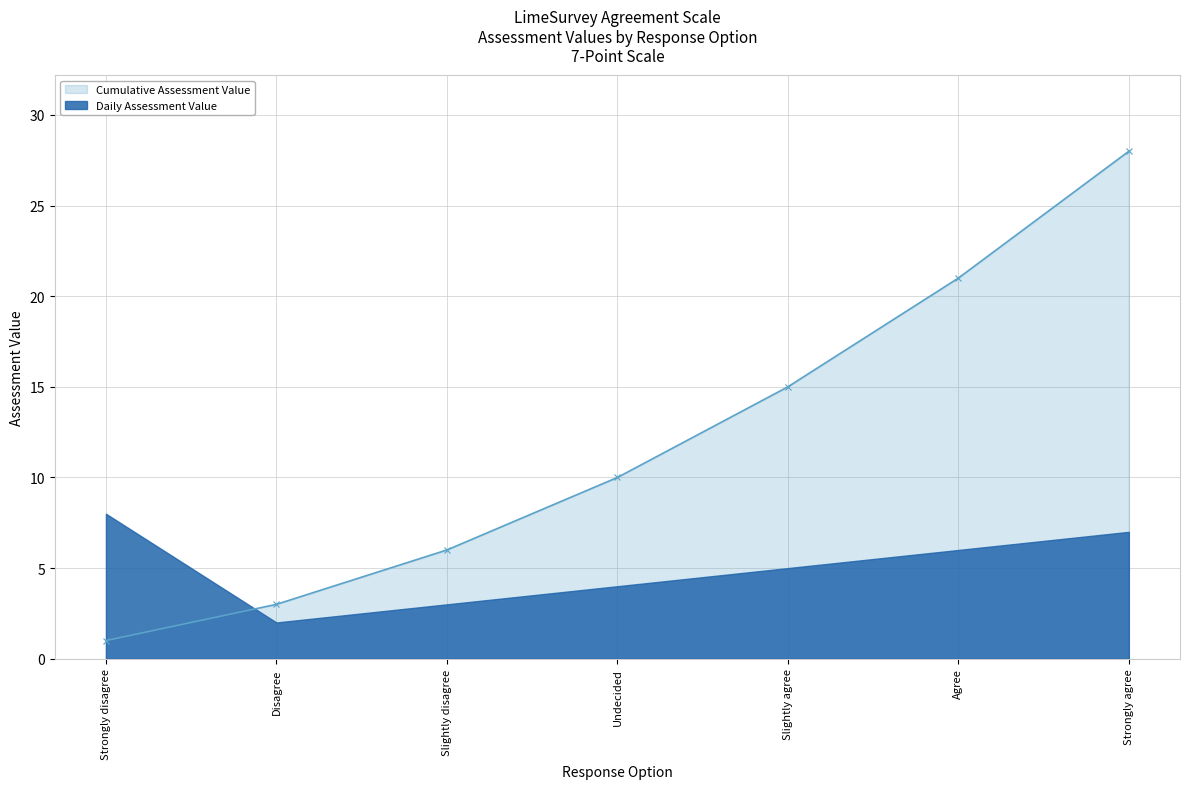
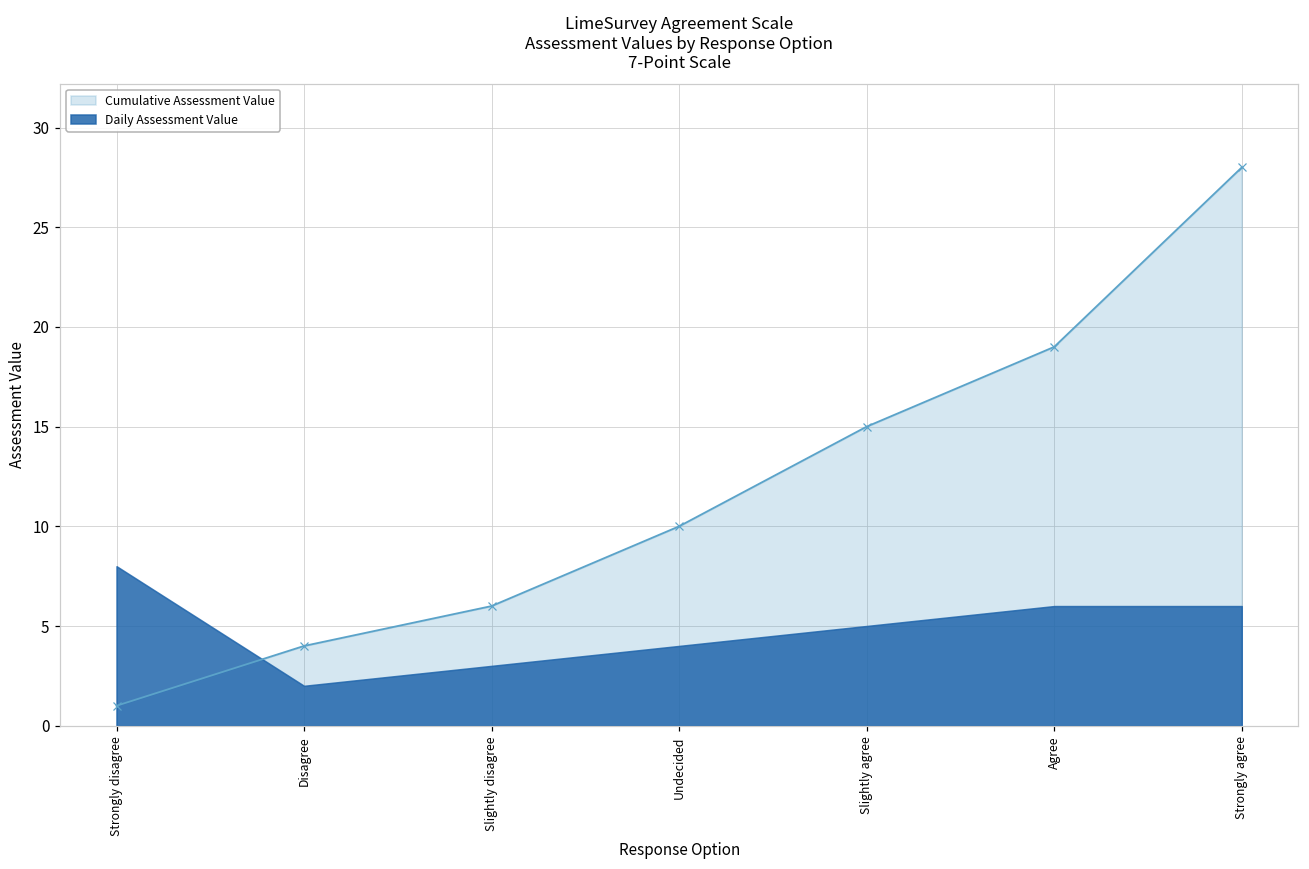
  {
    "Cumulative Assessment Value": {
      "Strongly disagree": 1,
-     "Disagree": 3,
+     "Disagree": 4,
      "Slightly disagree": 6,
      "Undecided": 10,
      "Slightly agree": 15,
-     "Agree": 21,
+     "Agree": 19,
      "Strongly agree": 28
    },
    "Daily Assessment Value": {
      "Strongly disagree": 8,
      "Disagree": 2,
      "Slightly disagree": 3,
      "Undecided": 4,
      "Slightly agree": 5,
      "Agree": 6,
-     "Strongly agree": 7
+     "Strongly agree": 6
    }
  }
